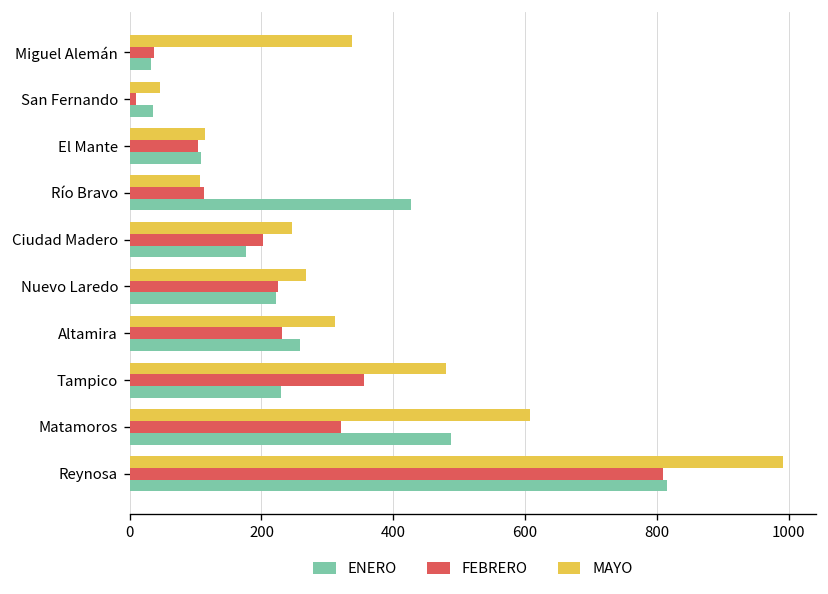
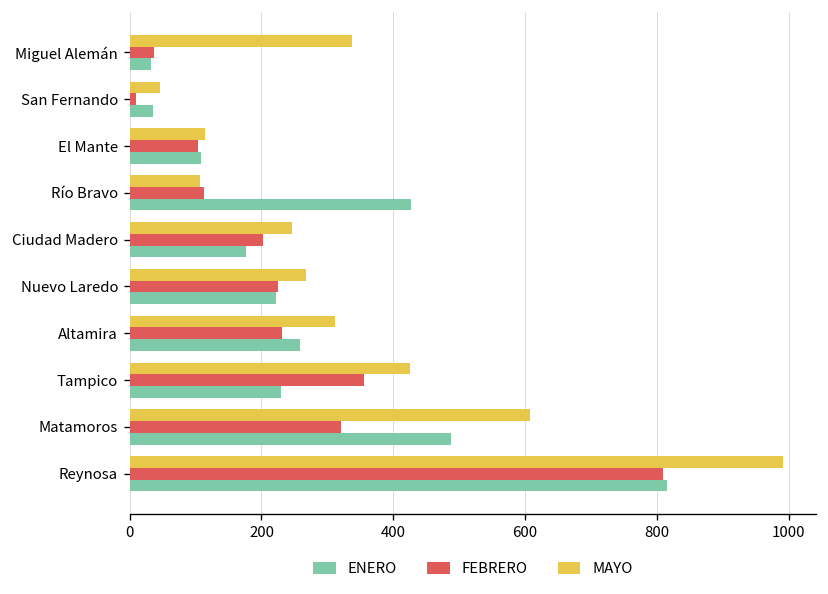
  {
    "ENERO": {
      "Miguel Alemán": 30,
      "San Fernando": 40,
      "El Mante": 110,
      "Río Bravo": 430,
      "Ciudad Madero": 180,
      "Nuevo Laredo": 220,
      "Altamira": 260,
      "Tampico": 230,
      "Matamoros": 490,
      "Reynosa": 820
    },
    "FEBRERO": {
      "Miguel Alemán": 40,
      "San Fernando": 10,
      "El Mante": 100,
      "Río Bravo": 110,
      "Ciudad Madero": 200,
      "Nuevo Laredo": 230,
      "Altamira": 230,
      "Tampico": 360,
      "Matamoros": 320,
      "Reynosa": 810
    },
    "MAYO": {
      "Miguel Alemán": 340,
      "San Fernando": 50,
      "El Mante": 120,
      "Río Bravo": 110,
      "Ciudad Madero": 250,
      "Nuevo Laredo": 270,
      "Altamira": 310,
-     "Tampico": 480,
+     "Tampico": 430,
      "Matamoros": 610,
      "Reynosa": 990
    }
  }
